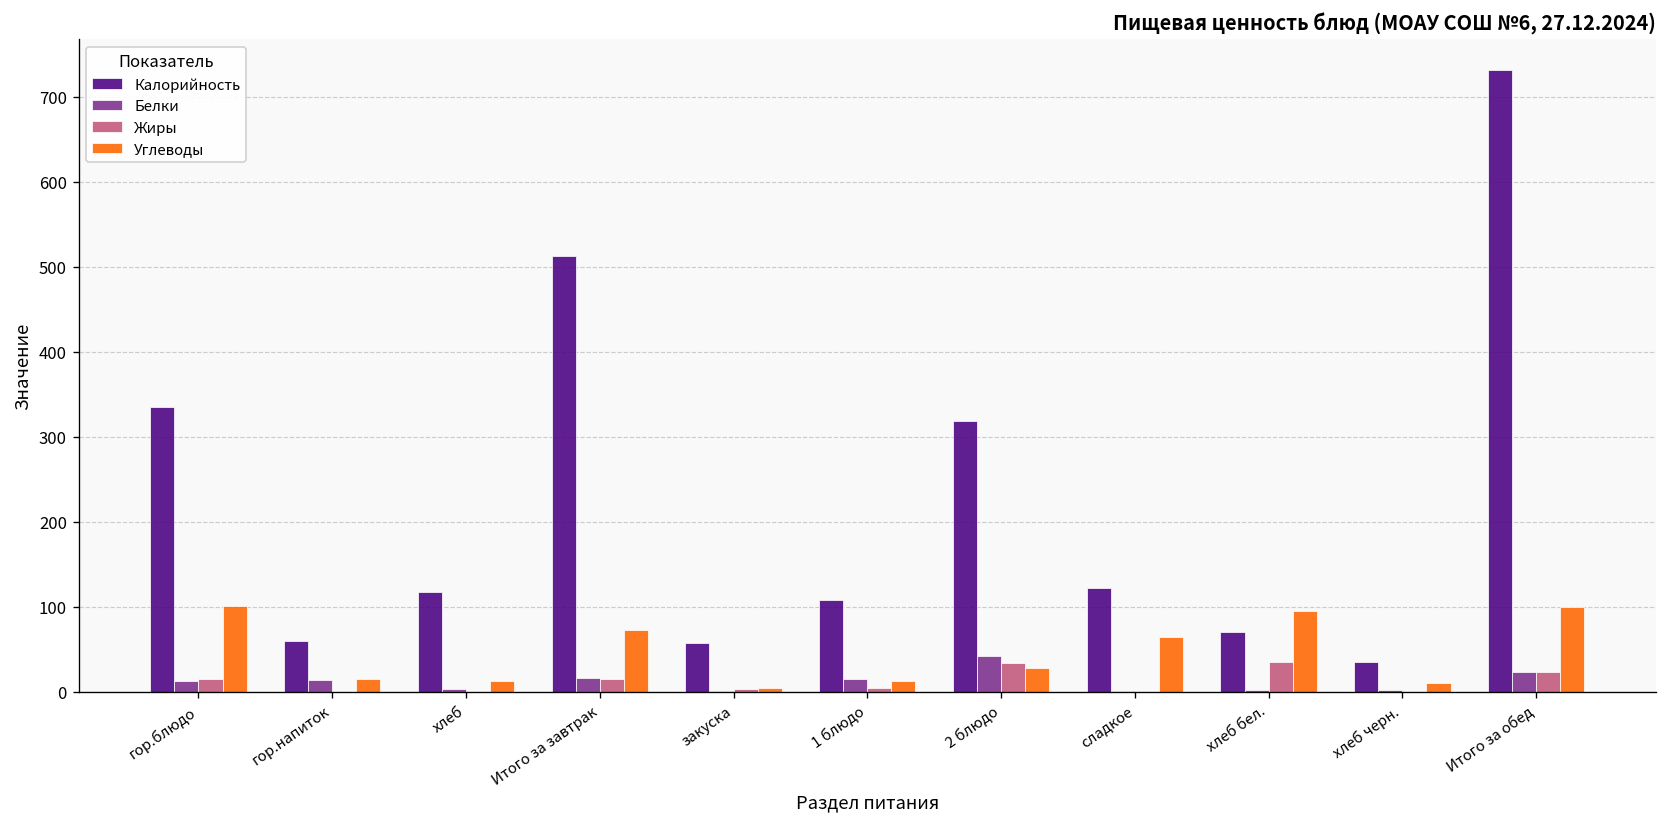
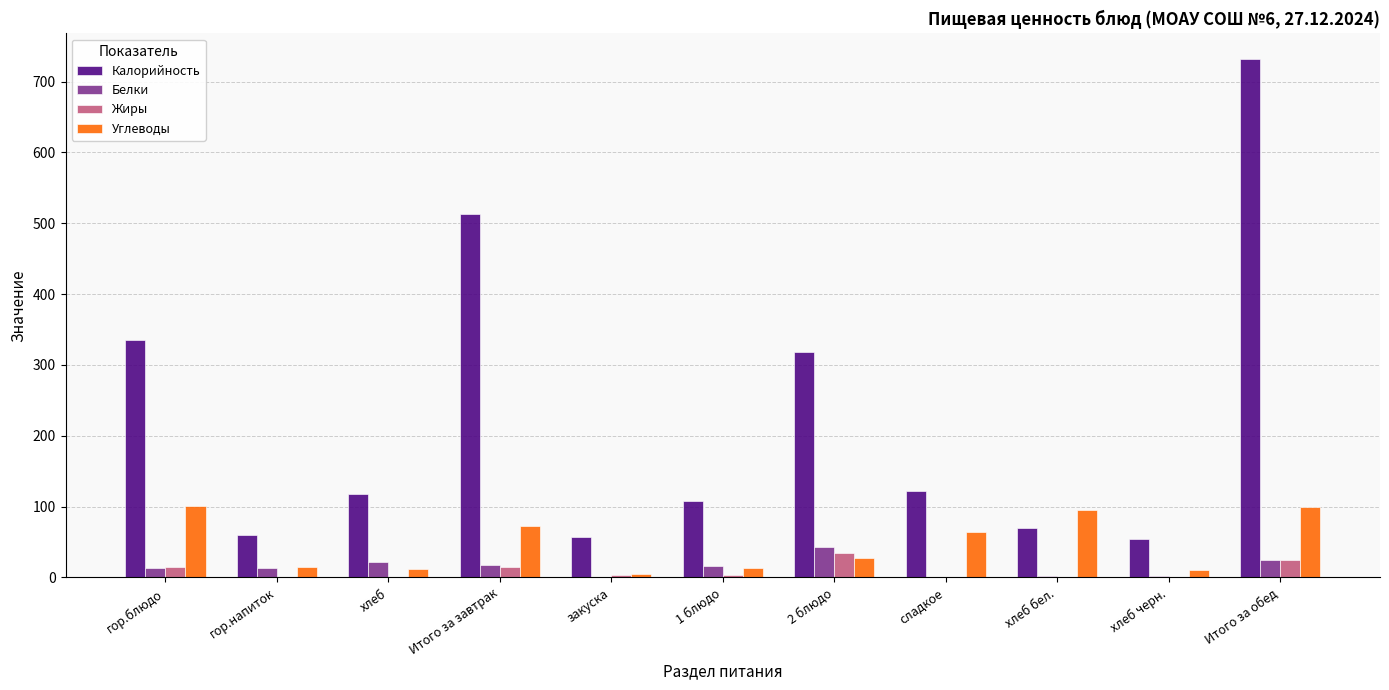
  {
    "Калорийность": {
      "гор.блюдо": 340,
      "гор.напиток": 60,
      "хлеб": 120,
      "Итого за завтрак": 510,
      "закуска": 60,
      "1 блюдо": 110,
      "2 блюдо": 320,
      "сладкое": 120,
      "хлеб бел.": 70,
-     "хлеб черн.": 40,
+     "хлеб черн.": 50,
      "Итого за обед": 730
    },
    "Белки": {
      "гор.блюдо": 10,
      "гор.напиток": 10,
-     "хлеб": 0,
+     "хлеб": 20,
      "Итого за завтрак": 20,
      "1 блюдо": 20,
      "2 блюдо": 40,
      "Итого за обед": 20
    },
    "Жиры": {
      "гор.блюдо": 10,
      "гор.напиток": 0,
      "Итого за завтрак": 20,
      "закуска": 0,
      "1 блюдо": 0,
      "2 блюдо": 30,
      "сладкое": 0,
-     "хлеб бел.": 30,
+     "хлеб бел.": 0,
      "Итого за обед": 20
    },
    "Углеводы": {
      "гор.блюдо": 100,
      "гор.напиток": 20,
      "хлеб": 10,
      "Итого за завтрак": 70,
      "закуска": 0,
      "1 блюдо": 10,
      "2 блюдо": 30,
      "сладкое": 60,
      "хлеб бел.": 100,
      "хлеб черн.": 10,
      "Итого за обед": 100
    }
  }
